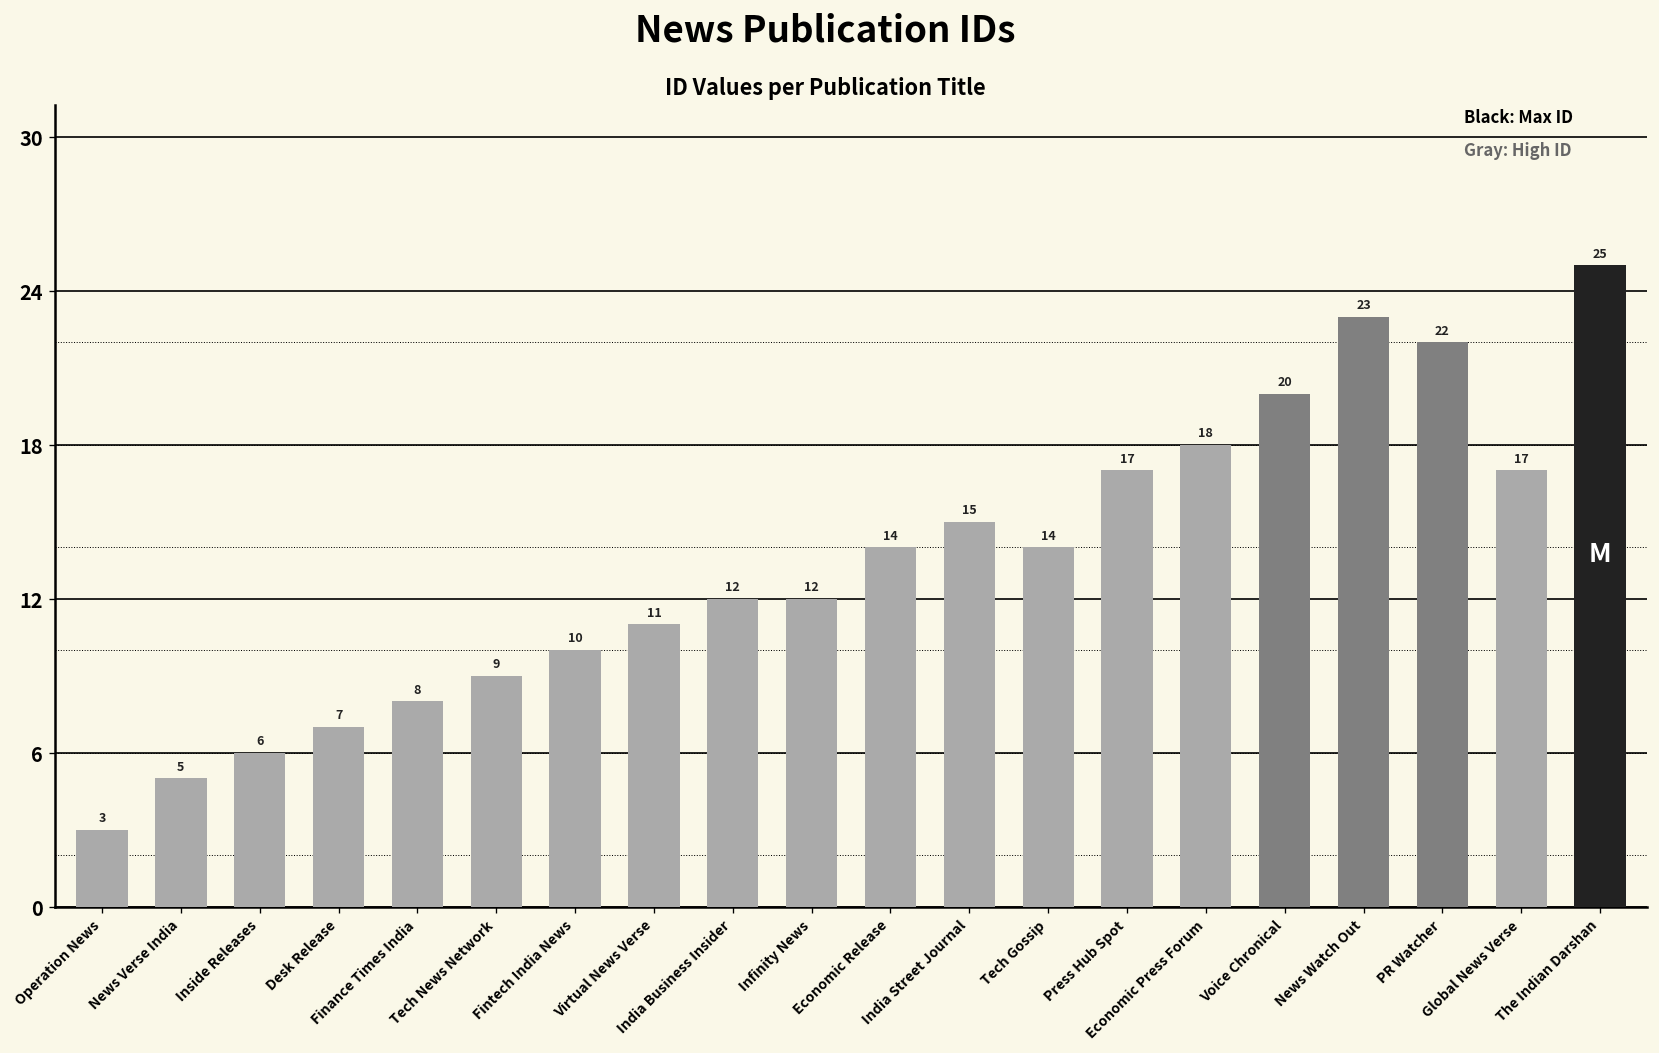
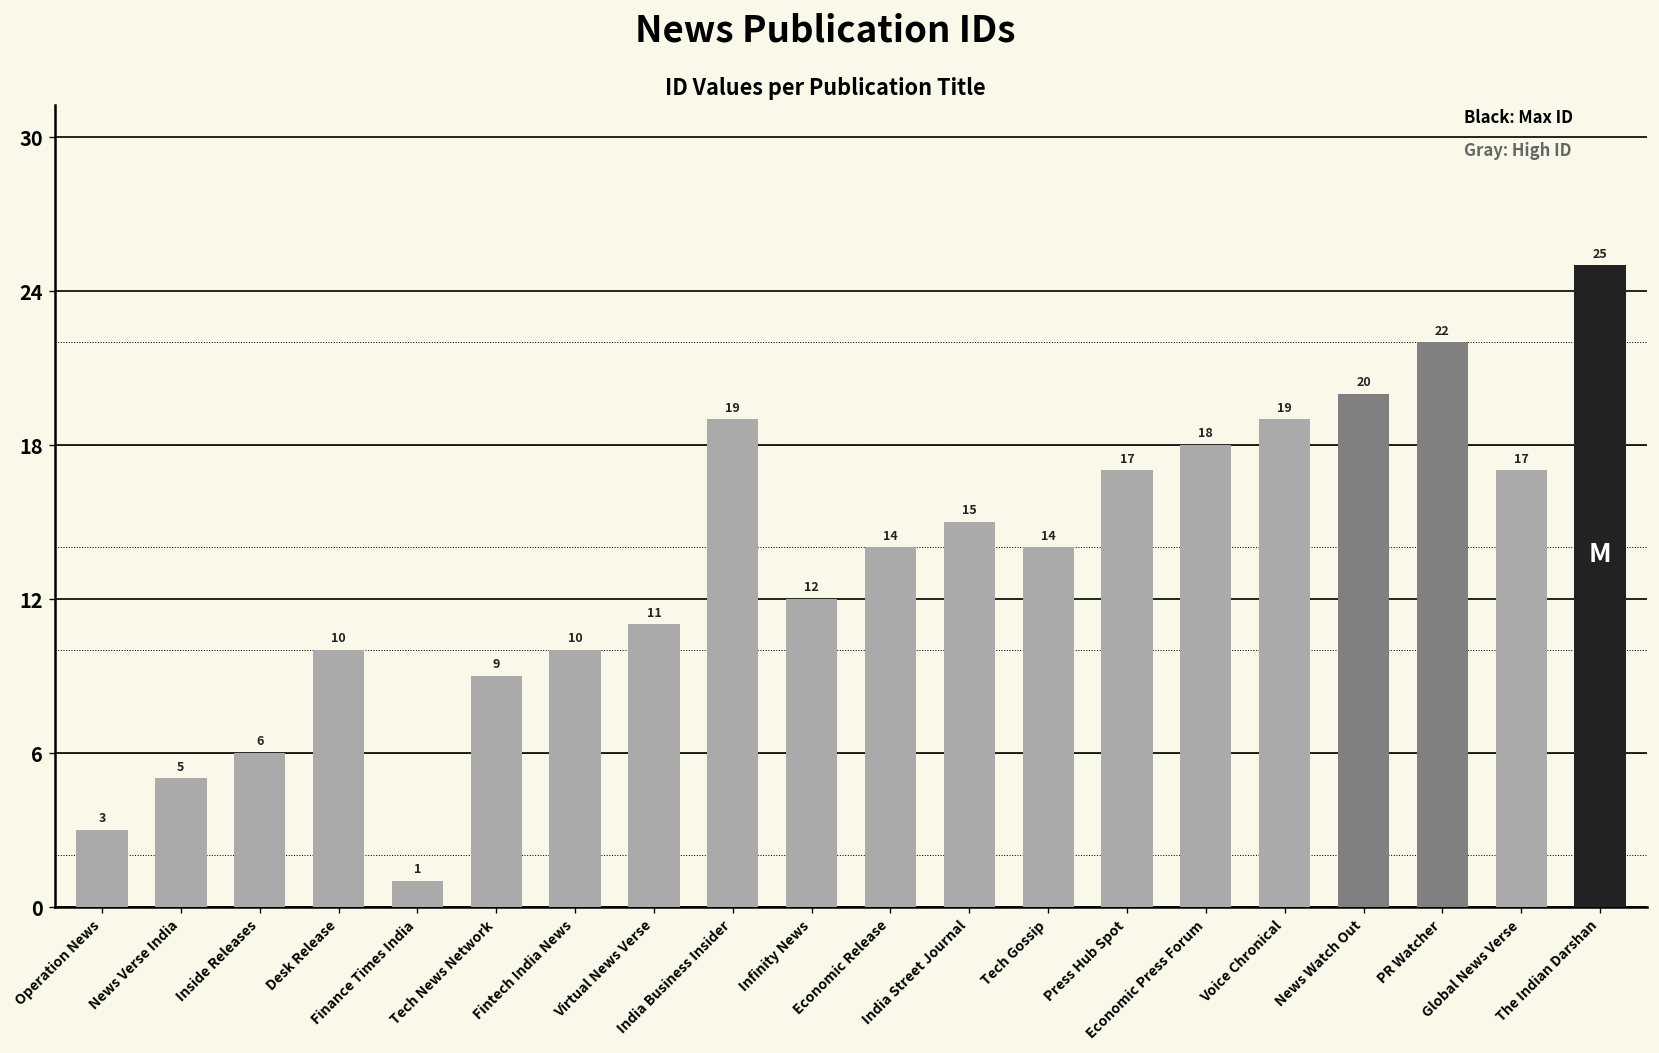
  {
    "Operation News": 3,
    "News Verse India": 5,
    "Inside Releases": 6,
-   "Desk Release": 7,
-   "Finance Times India": 8,
+   "Desk Release": 10,
+   "Finance Times India": 1,
    "Tech News Network": 9,
    "Fintech India News": 10,
    "Virtual News Verse": 11,
-   "India Business Insider": 12,
+   "India Business Insider": 19,
    "Infinity News": 12,
    "Economic Release": 14,
    "India Street Journal": 15,
    "Tech Gossip": 14,
    "Press Hub Spot": 17,
    "Economic Press Forum": 18,
-   "Voice Chronical": 20,
-   "News Watch Out": 23,
+   "Voice Chronical": 19,
+   "News Watch Out": 20,
    "PR Watcher": 22,
    "Global News Verse": 17,
    "The Indian Darshan": 25
  }
